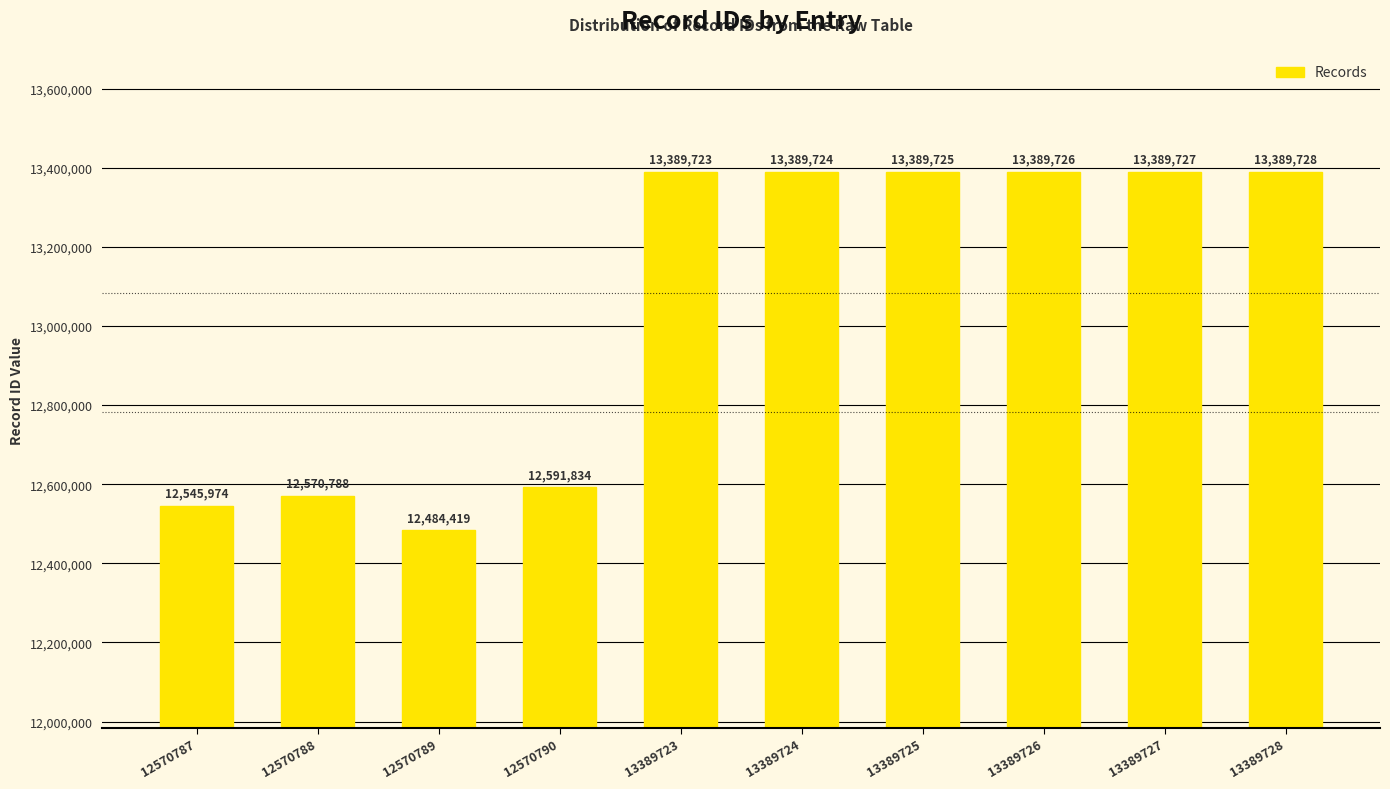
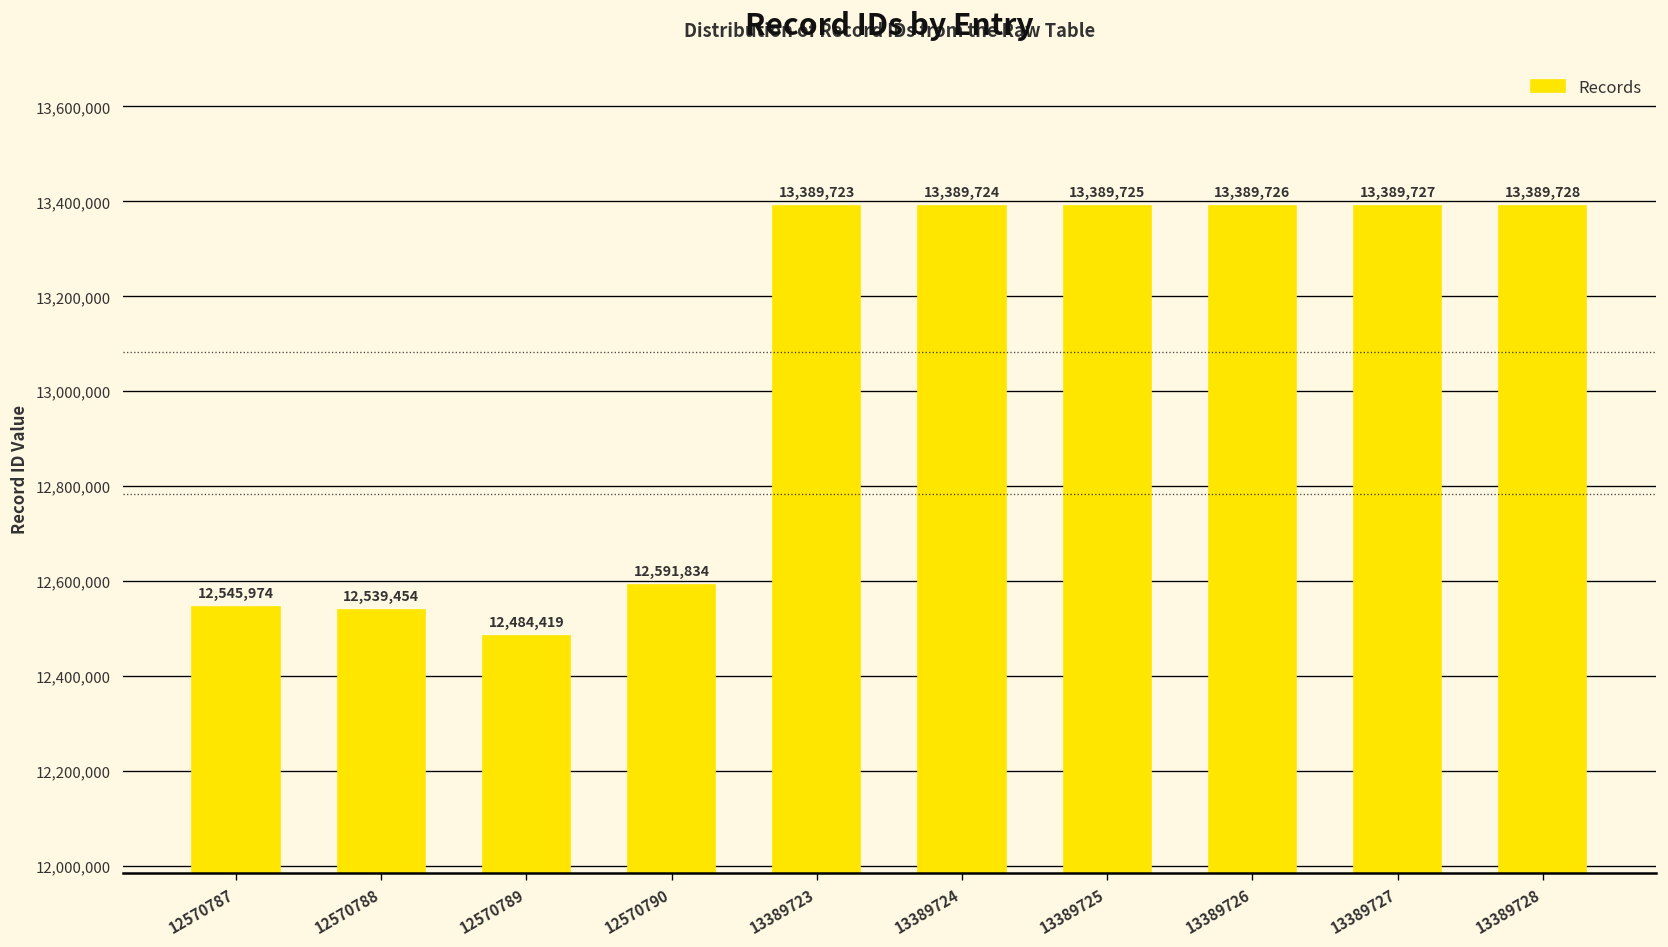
  {
    "12570787": "12,545,974",
-   "12570788": "12,570,788",
+   "12570788": "12,539,454",
    "12570789": "12,484,419",
    "12570790": "12,591,834",
    "13389723": "13,389,723",
    "13389724": "13,389,724",
    "13389725": "13,389,725",
    "13389726": "13,389,726",
    "13389727": "13,389,727",
    "13389728": "13,389,728"
  }
